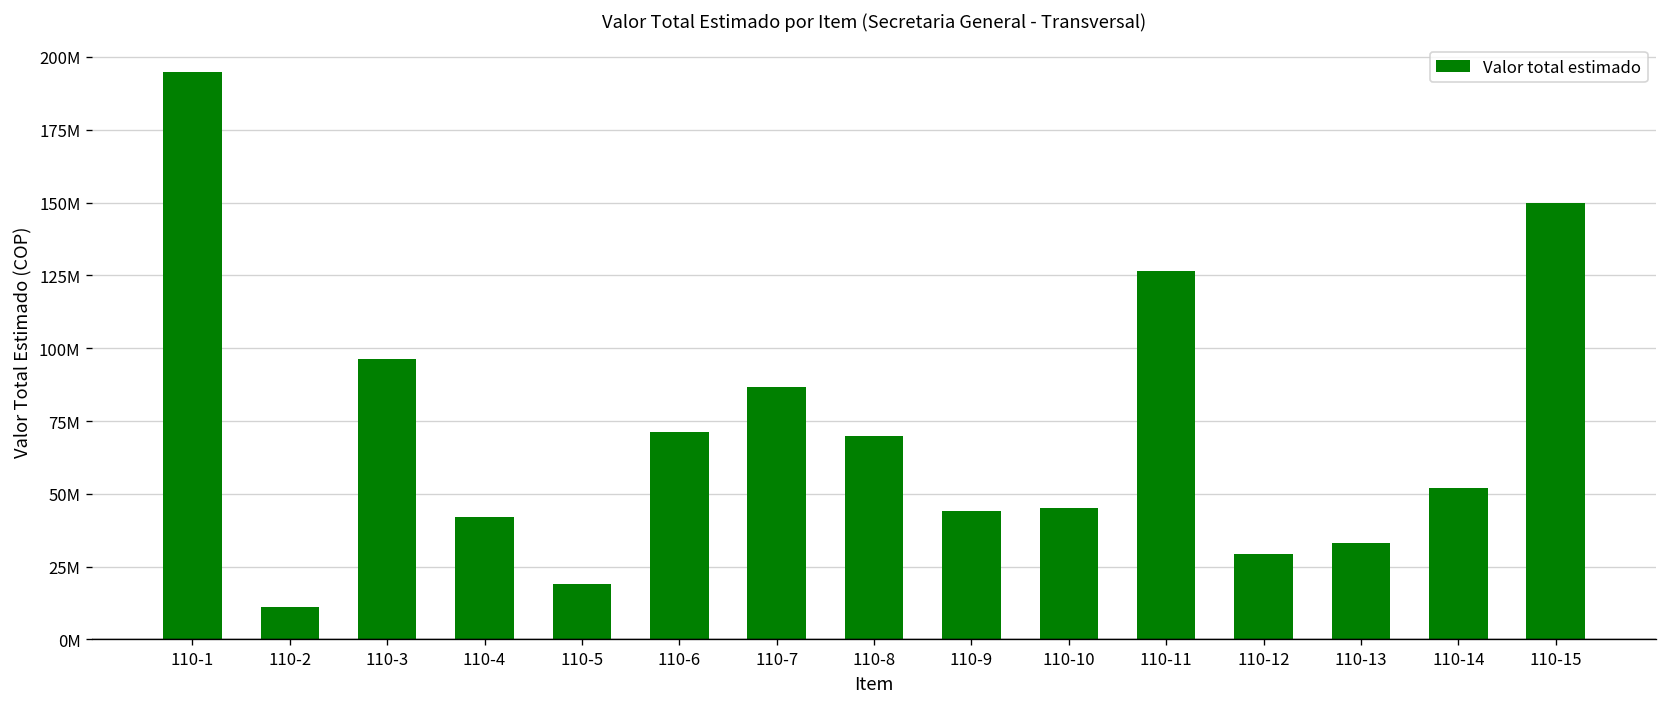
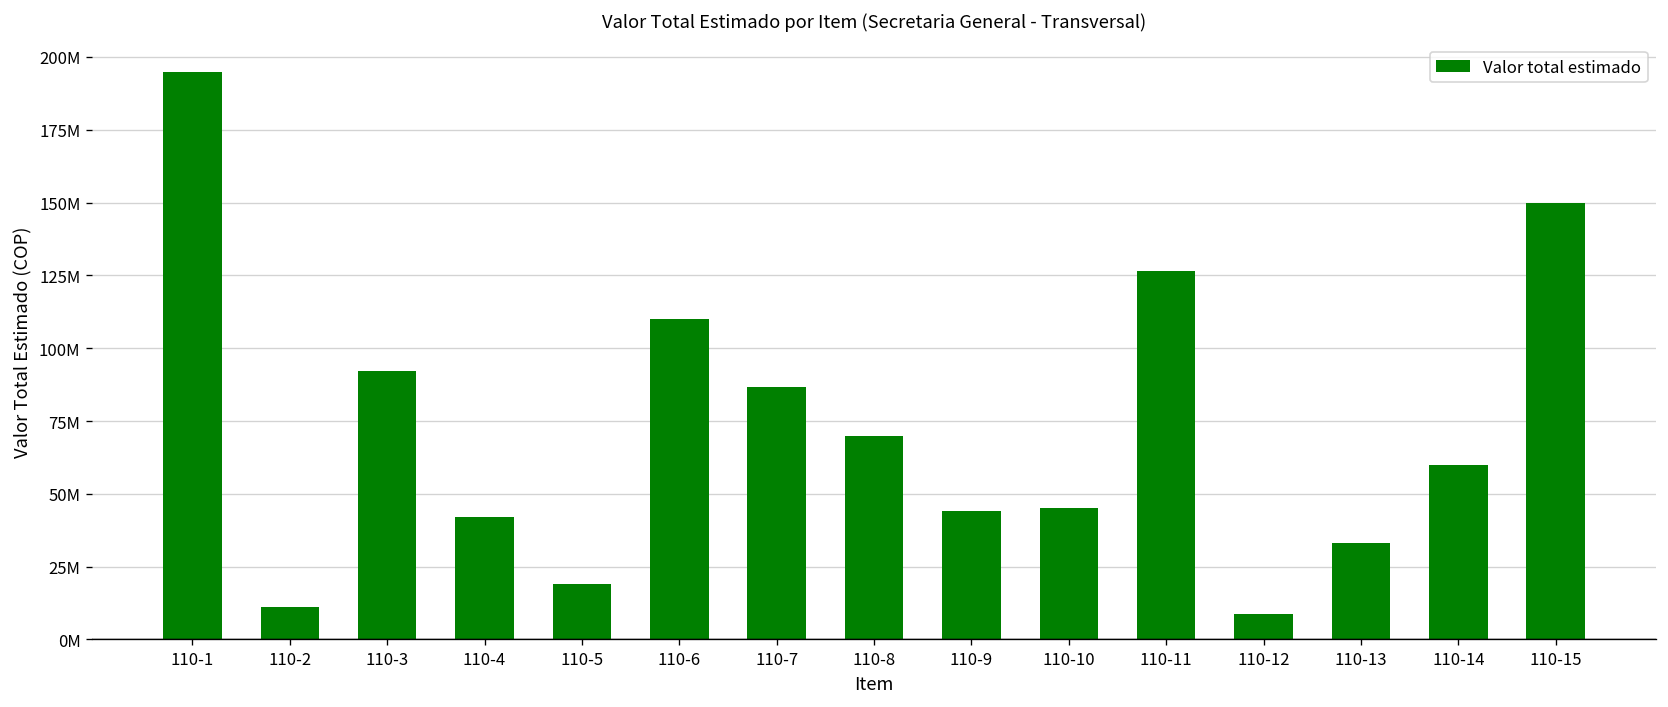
  {
    "110-1": 195000000,
    "110-2": 11000000,
-   "110-3": 96000000,
+   "110-3": 92000000,
    "110-4": 42000000,
    "110-5": 19000000,
-   "110-6": 71000000,
+   "110-6": 110000000,
    "110-7": 87000000,
    "110-8": 70000000,
    "110-9": 44000000,
    "110-10": 45000000,
    "110-11": 127000000,
-   "110-12": 29000000,
+   "110-12": 9000000,
    "110-13": 33000000,
-   "110-14": 52000000,
+   "110-14": 60000000,
    "110-15": 150000000
  }
